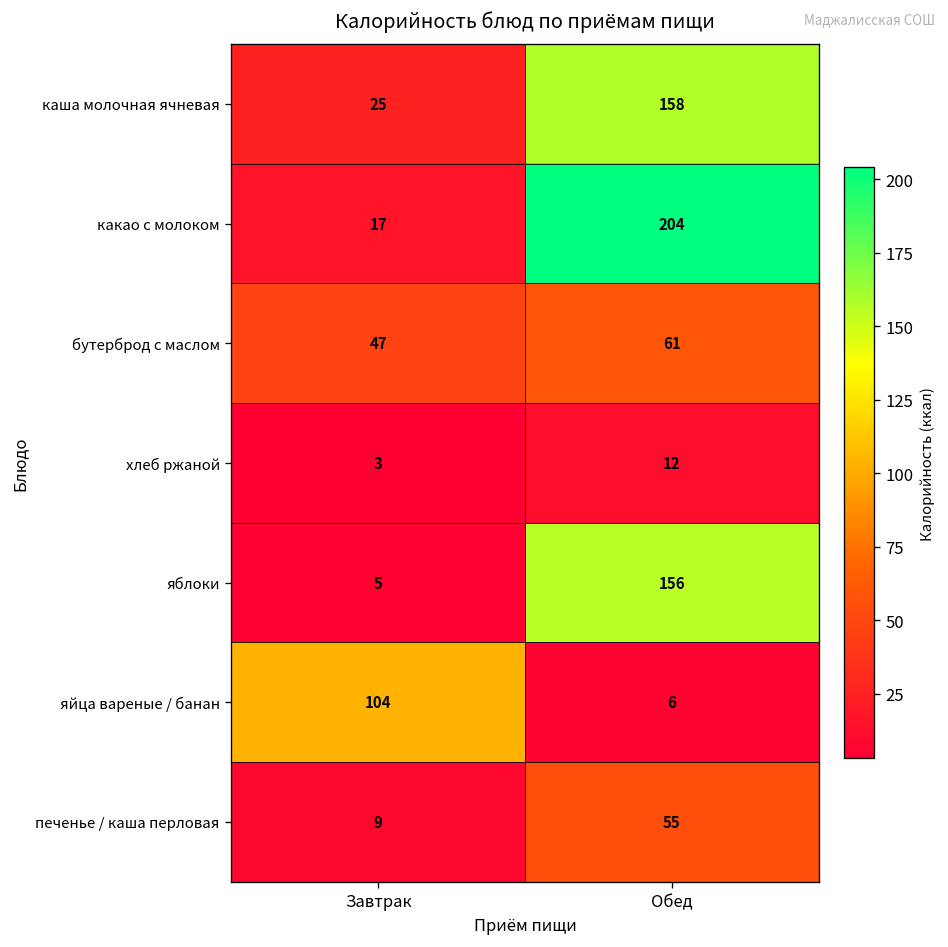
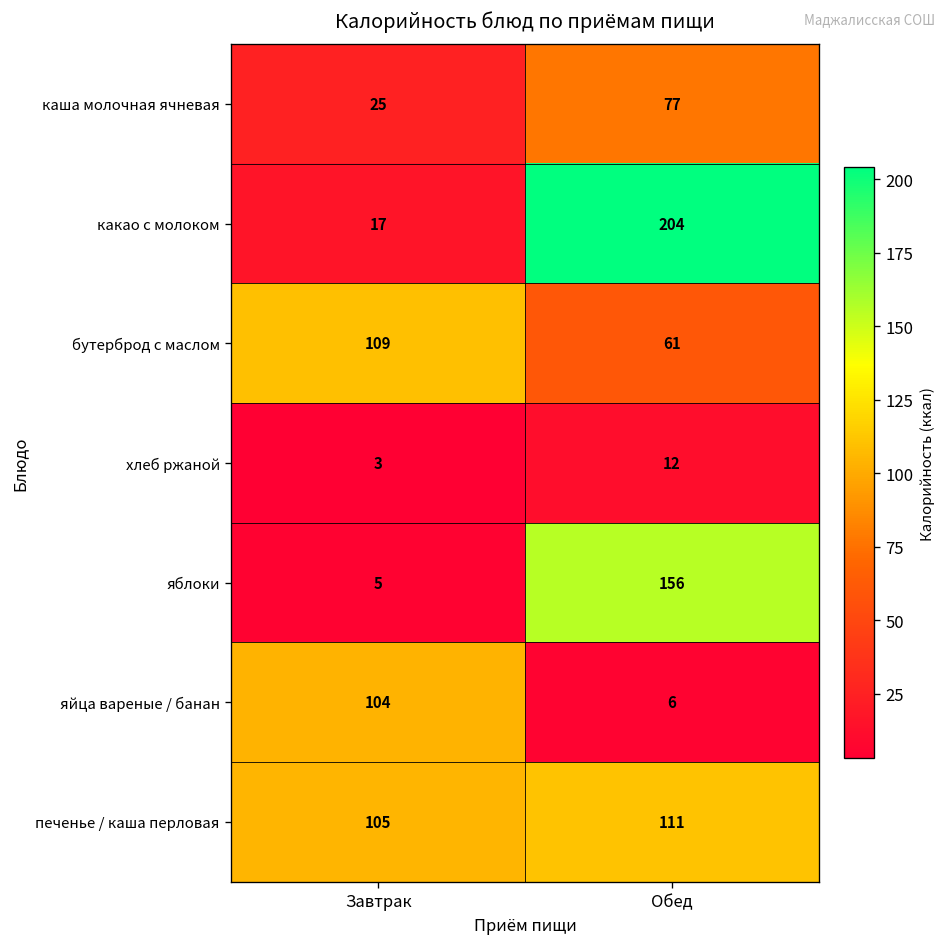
  {
    "каша молочная ячневая": {
      "Завтрак": 25,
-     "Обед": 158
+     "Обед": 77
    },
    "какао с молоком": {
      "Завтрак": 17,
      "Обед": 204
    },
    "бутерброд с маслом": {
-     "Завтрак": 47,
+     "Завтрак": 109,
      "Обед": 61
    },
    "хлеб ржаной": {
      "Завтрак": 3,
      "Обед": 12
    },
    "яблоки": {
      "Завтрак": 5,
      "Обед": 156
    },
    "яйца вареные / банан": {
      "Завтрак": 104,
      "Обед": 6
    },
    "печенье / каша перловая": {
-     "Завтрак": 9,
-     "Обед": 55
+     "Завтрак": 105,
+     "Обед": 111
    }
  }
